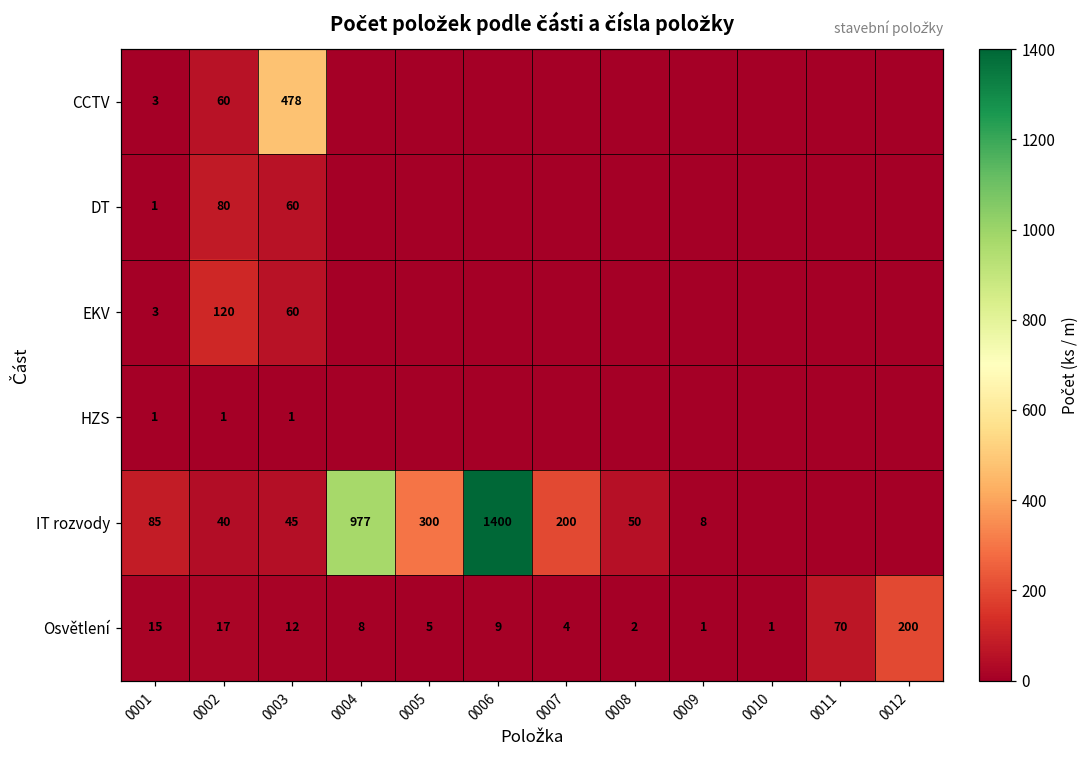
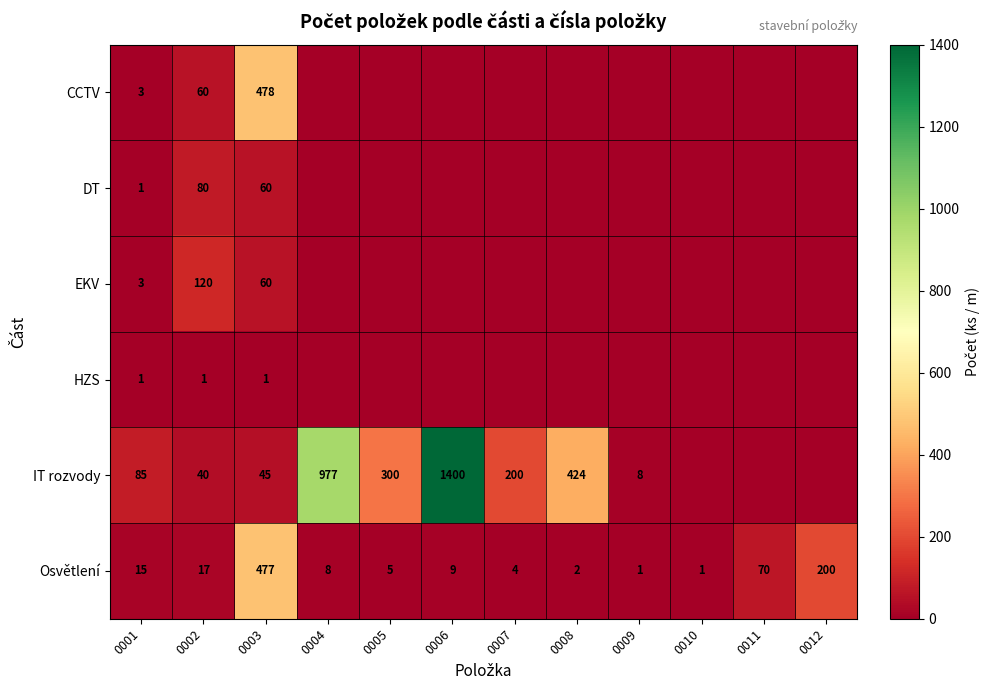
  {
    "CCTV": {
      "0001": 3,
      "0002": 60,
      "0003": 478
    },
    "DT": {
      "0001": 1,
      "0002": 80,
      "0003": 60
    },
    "EKV": {
      "0001": 3,
      "0002": 120,
      "0003": 60
    },
    "HZS": {
      "0001": 1,
      "0002": 1,
      "0003": 1
    },
    "IT rozvody": {
      "0001": 85,
      "0002": 40,
      "0003": 45,
      "0004": 977,
      "0005": 300,
      "0006": 1400,
      "0007": 200,
-     "0008": 50,
+     "0008": 424,
      "0009": 8
    },
    "Osvětlení": {
      "0001": 15,
      "0002": 17,
-     "0003": 12,
+     "0003": 477,
      "0004": 8,
      "0005": 5,
      "0006": 9,
      "0007": 4,
      "0008": 2,
      "0009": 1,
      "0010": 1,
      "0011": 70,
      "0012": 200
    }
  }
